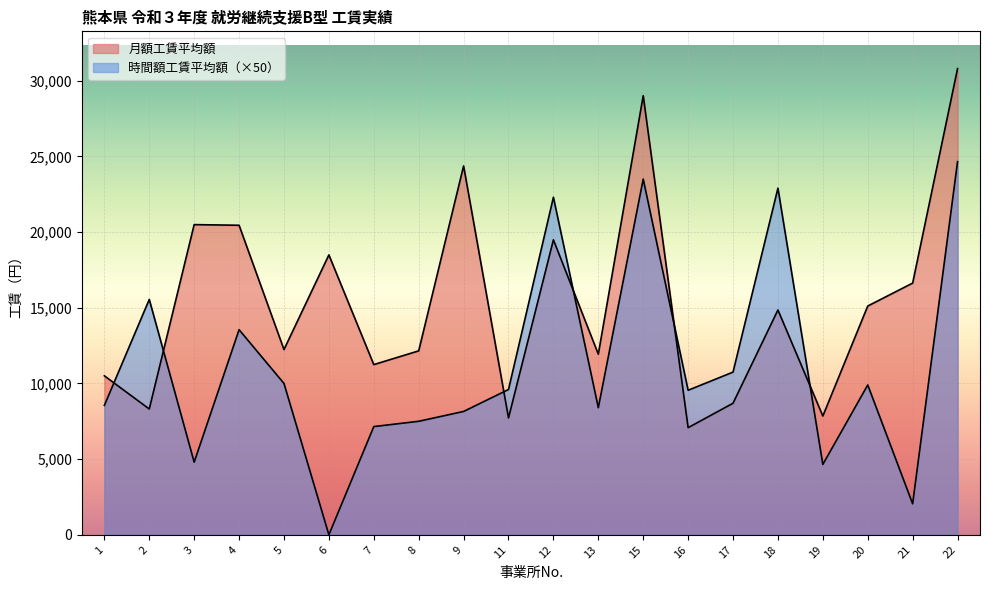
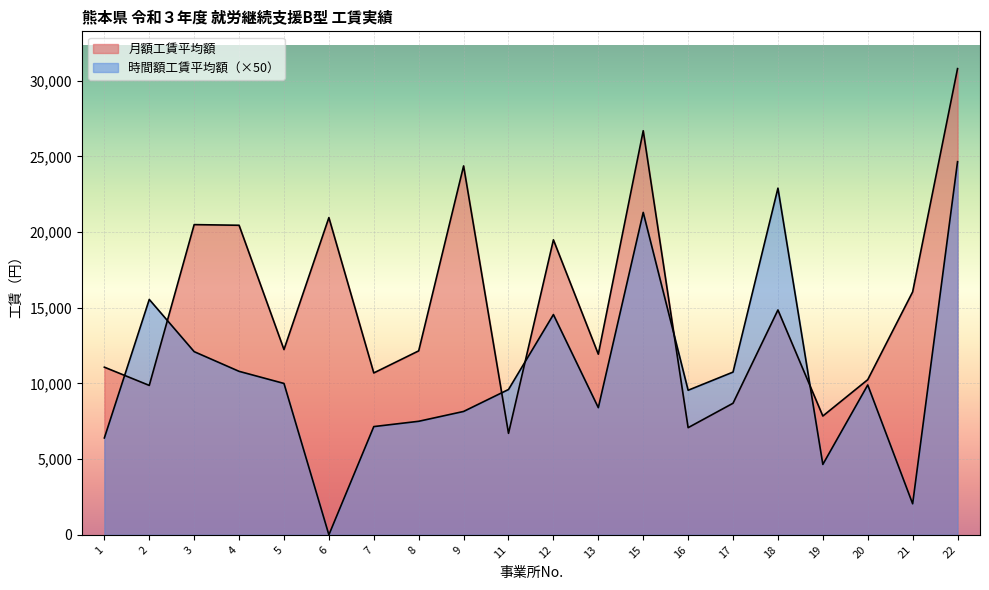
  {
    "月額工賃平均額": {
-     "1": "10,500",
-     "2": "8,300",
+     "1": "11,100",
+     "2": "9,900",
      "3": "20,500",
      "4": "20,500",
      "5": "12,200",
-     "6": "18,500",
-     "7": "11,200",
+     "6": "21,000",
+     "7": "10,700",
      "8": "12,200",
      "9": "24,400",
-     "11": "7,700",
+     "11": "6,700",
      "12": "19,500",
      "13": "11,900",
-     "15": "29,000",
+     "15": "26,700",
      "16": "7,100",
      "17": "8,700",
      "18": "14,900",
      "19": "7,800",
-     "20": "15,100",
-     "21": "16,600",
+     "20": "10,200",
+     "21": "16,000",
      "22": "30,800"
    },
    "時間額工賃平均額（×50）": {
-     "1": "8,600",
+     "1": "6,400",
      "2": "15,600",
-     "3": "4,800",
-     "4": "13,600",
+     "3": "12,100",
+     "4": "10,800",
      "5": "10,000",
      "6": "0",
      "7": "7,200",
      "8": "7,500",
      "9": "8,200",
      "11": "9,600",
-     "12": "22,300",
+     "12": "14,600",
      "13": "8,400",
-     "15": "23,500",
+     "15": "21,300",
      "16": "9,600",
      "17": "10,800",
      "18": "22,900",
      "19": "4,700",
      "20": "9,900",
      "21": "2,100",
      "22": "24,700"
    }
  }
